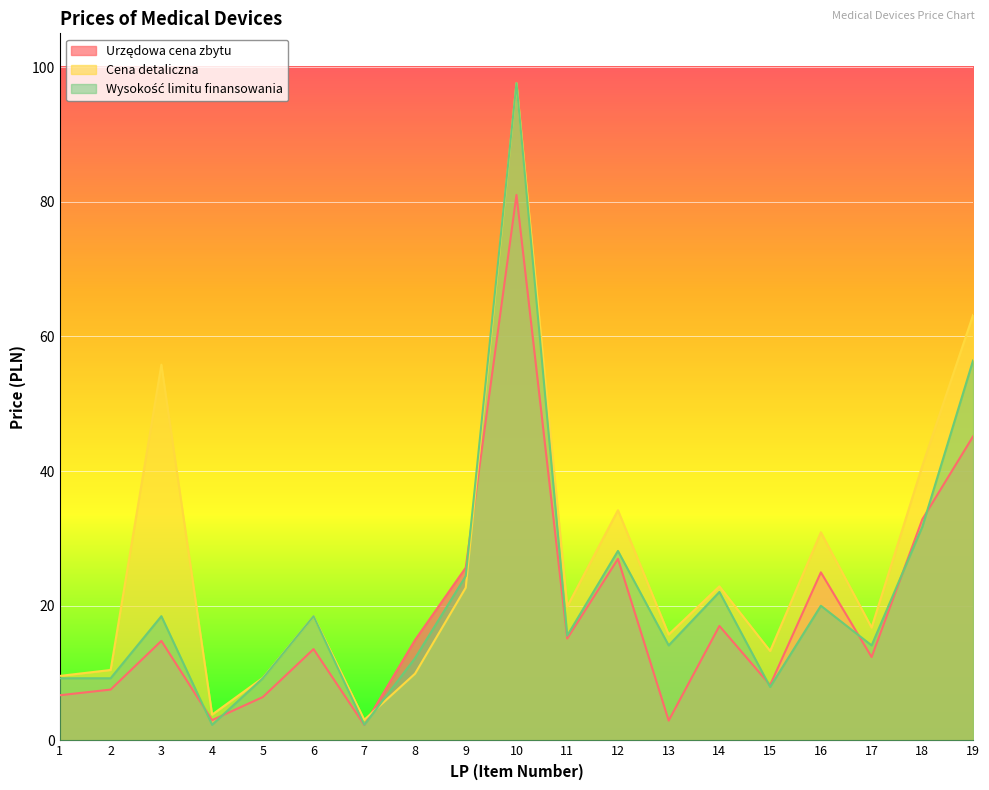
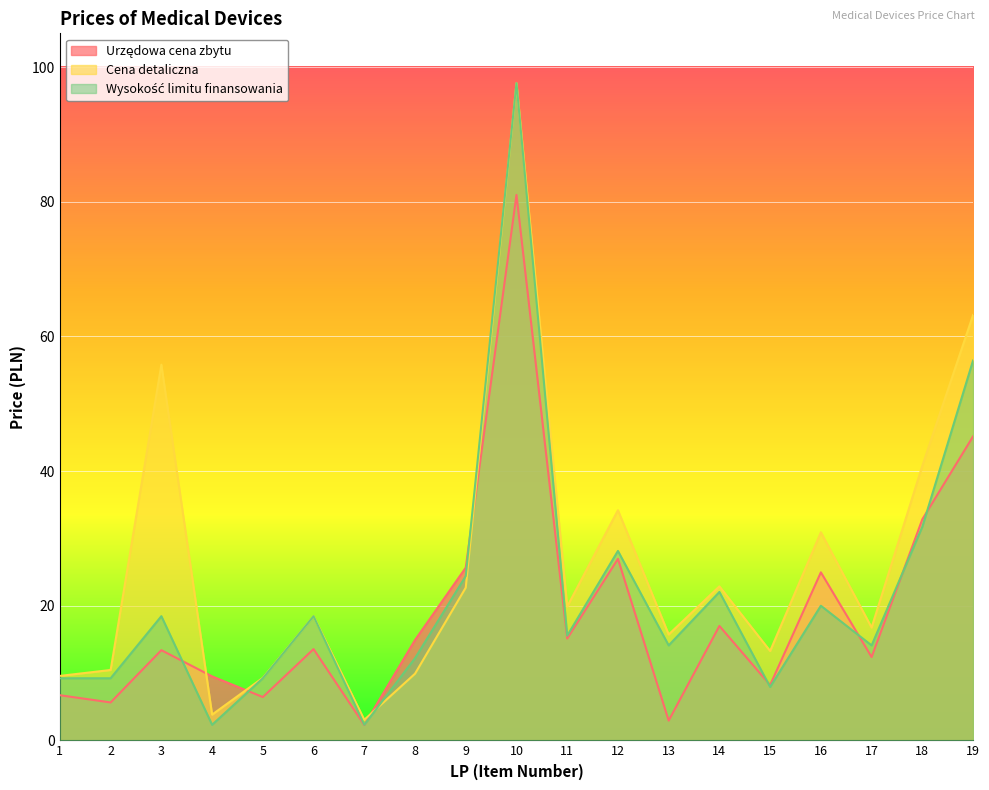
  {
    "Urzędowa cena zbytu": {
      "1": 7,
-     "2": 8,
-     "3": 15,
-     "4": 3,
+     "2": 6,
+     "3": 13,
+     "4": 10,
      "5": 6,
      "6": 14,
      "8": 15,
      "9": 26,
      "10": 81,
      "11": 15,
      "12": 27,
      "13": 3,
      "14": 17,
      "16": 25,
      "17": 12,
      "18": 33,
      "19": 45
    },
    "Cena detaliczna": {
      "2": 10,
      "3": 56,
      "4": 4,
      "7": 3,
      "8": 10,
      "9": 23,
      "11": 20,
      "12": 34,
      "13": 16,
      "14": 23,
      "15": 13,
      "16": 31,
      "17": 17,
      "18": 41,
      "19": 63
    },
    "Wysokość limitu finansowania": {
      "2": 9,
      "3": 18,
      "4": 2,
      "8": 12,
      "9": 24,
      "11": 16,
      "12": 28,
      "13": 14,
      "14": 22,
      "16": 20,
      "17": 14,
      "18": 32,
      "19": 56
    }
  }
